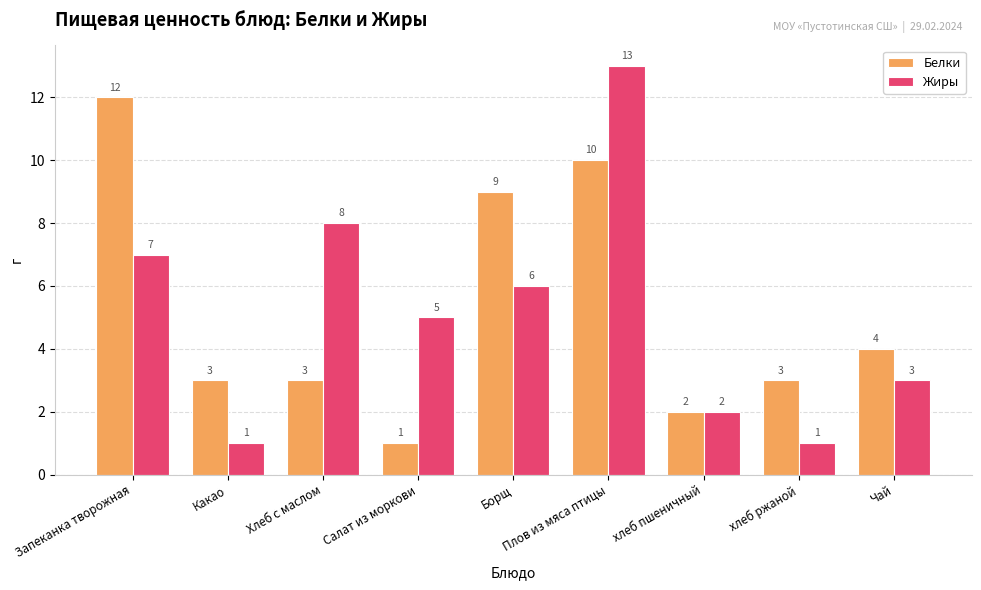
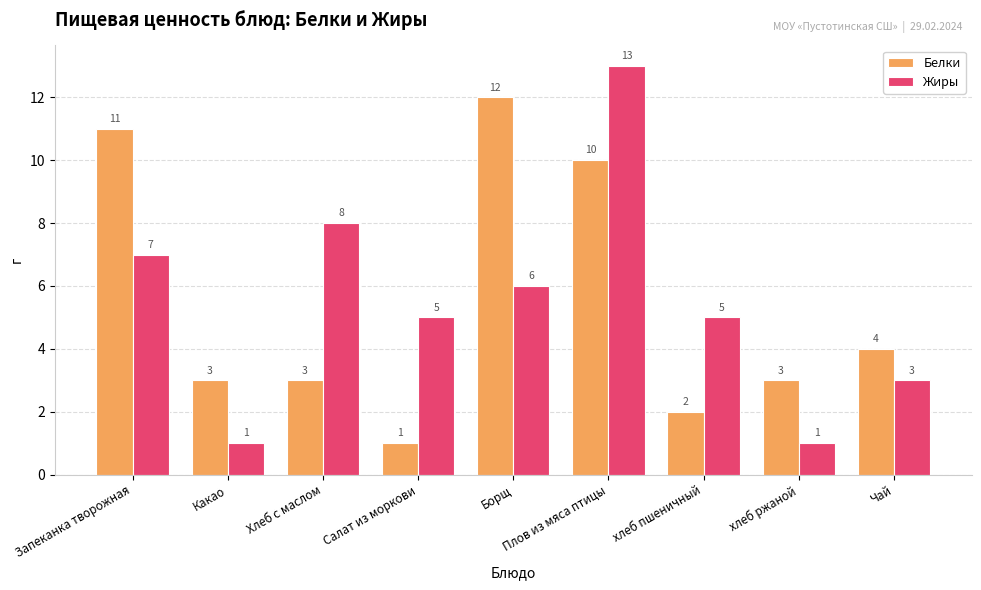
  {
    "Белки": {
-     "Запеканка творожная": 12,
+     "Запеканка творожная": 11,
      "Какао": 3,
      "Хлеб с маслом": 3,
      "Салат из моркови": 1,
-     "Борщ": 9,
+     "Борщ": 12,
      "Плов из мяса птицы": 10,
      "хлеб пшеничный": 2,
      "хлеб ржаной": 3,
      "Чай": 4
    },
    "Жиры": {
      "Запеканка творожная": 7,
      "Какао": 1,
      "Хлеб с маслом": 8,
      "Салат из моркови": 5,
      "Борщ": 6,
      "Плов из мяса птицы": 13,
-     "хлеб пшеничный": 2,
+     "хлеб пшеничный": 5,
      "хлеб ржаной": 1,
      "Чай": 3
    }
  }
